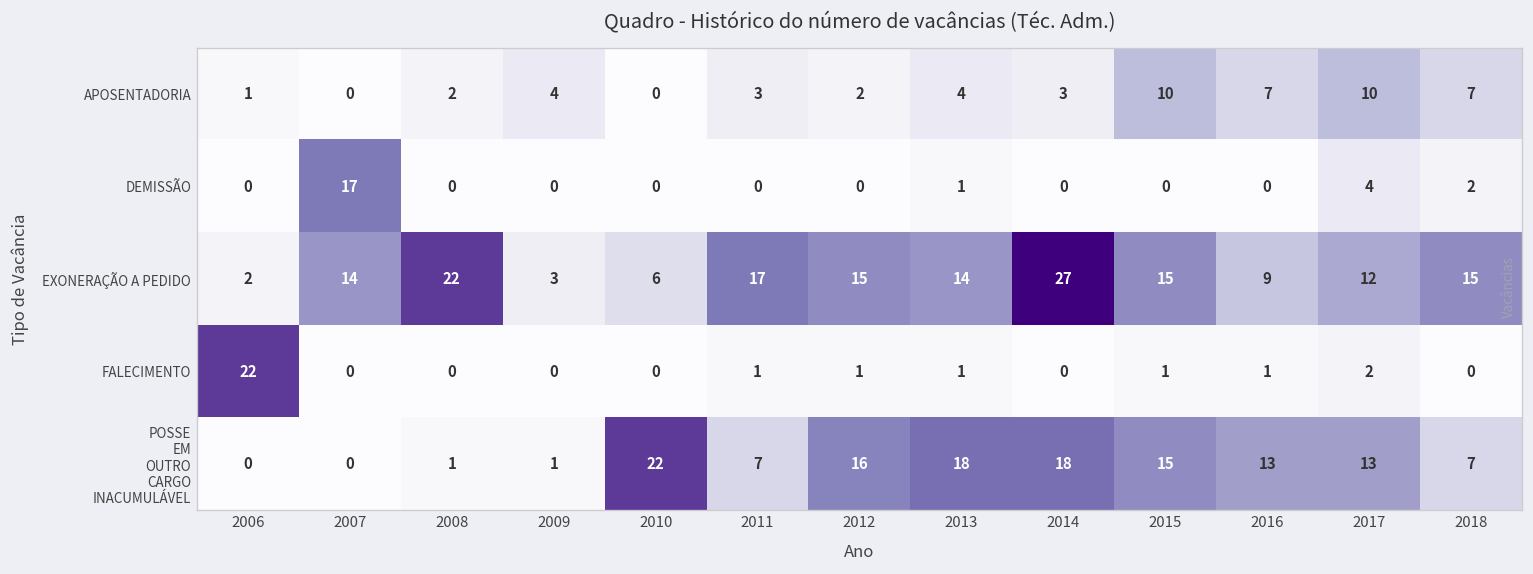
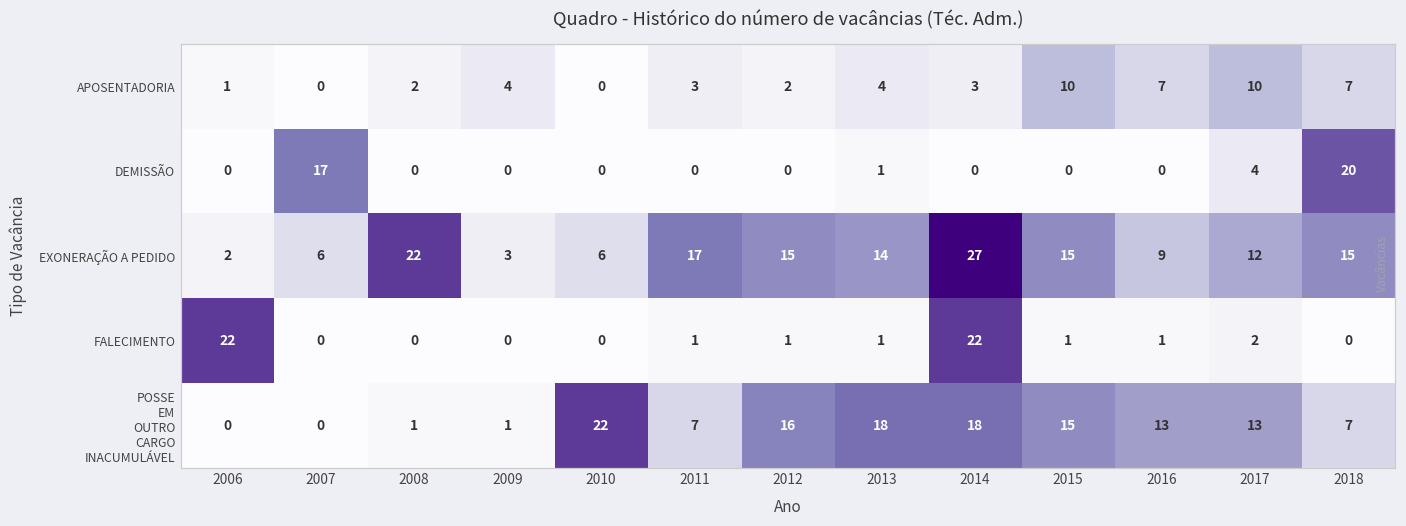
  {
    "APOSENTADORIA": {
      "2006": 1,
      "2007": 0,
      "2008": 2,
      "2009": 4,
      "2010": 0,
      "2011": 3,
      "2012": 2,
      "2013": 4,
      "2014": 3,
      "2015": 10,
      "2016": 7,
      "2017": 10,
      "2018": 7
    },
    "DEMISSÃO": {
      "2006": 0,
      "2007": 17,
      "2008": 0,
      "2009": 0,
      "2010": 0,
      "2011": 0,
      "2012": 0,
      "2013": 1,
      "2014": 0,
      "2015": 0,
      "2016": 0,
      "2017": 4,
-     "2018": 2
+     "2018": 20
    },
    "EXONERAÇÃO A PEDIDO": {
      "2006": 2,
-     "2007": 14,
+     "2007": 6,
      "2008": 22,
      "2009": 3,
      "2010": 6,
      "2011": 17,
      "2012": 15,
      "2013": 14,
      "2014": 27,
      "2015": 15,
      "2016": 9,
      "2017": 12,
      "2018": 15
    },
    "FALECIMENTO": {
      "2006": 22,
      "2007": 0,
      "2008": 0,
      "2009": 0,
      "2010": 0,
      "2011": 1,
      "2012": 1,
      "2013": 1,
-     "2014": 0,
+     "2014": 22,
      "2015": 1,
      "2016": 1,
      "2017": 2,
      "2018": 0
    },
    "POSSE EM OUTRO CARGO INACUMULÁVEL": {
      "2006": 0,
      "2007": 0,
      "2008": 1,
      "2009": 1,
      "2010": 22,
      "2011": 7,
      "2012": 16,
      "2013": 18,
      "2014": 18,
      "2015": 15,
      "2016": 13,
      "2017": 13,
      "2018": 7
    }
  }
